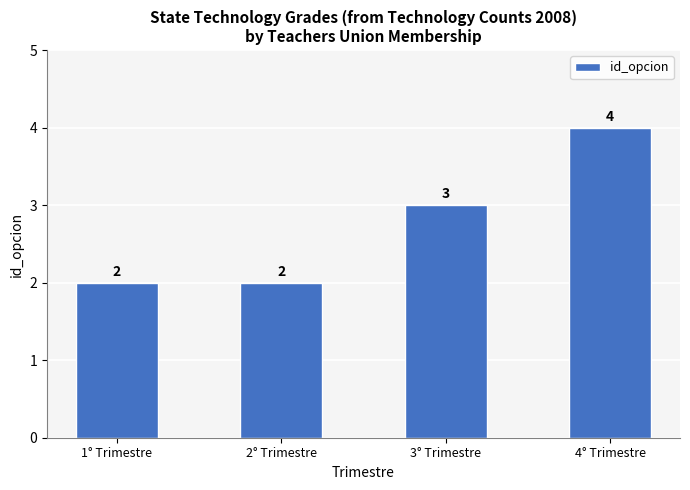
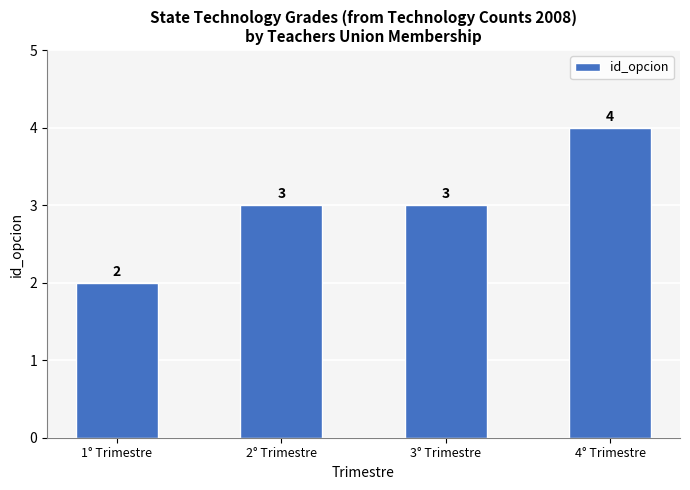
  {
    "1° Trimestre": 2,
-   "2° Trimestre": 2,
+   "2° Trimestre": 3,
    "3° Trimestre": 3,
    "4° Trimestre": 4
  }
